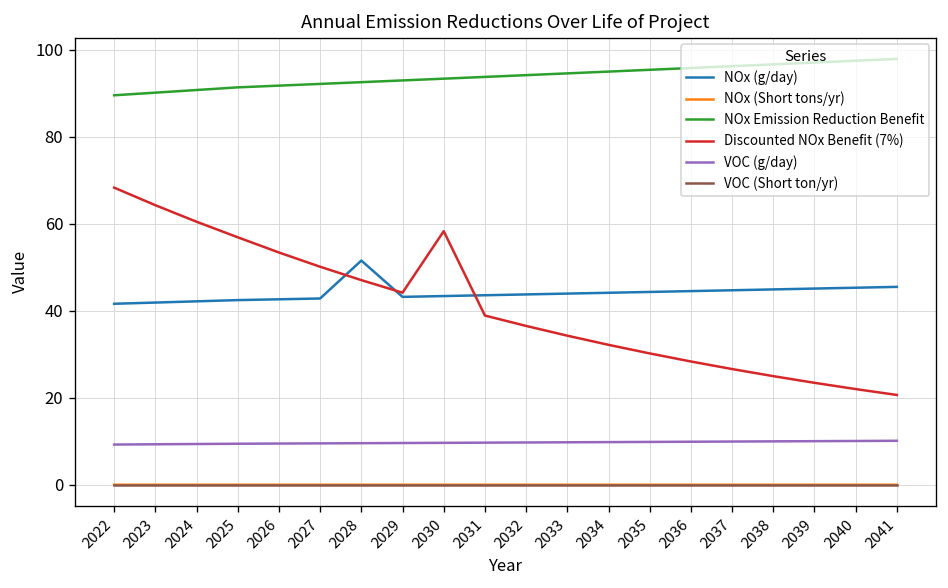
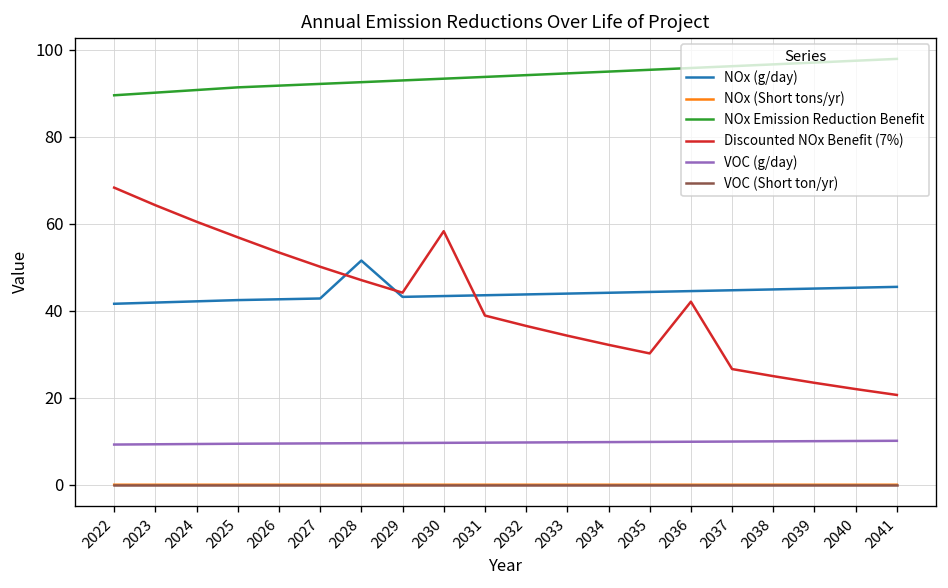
  {
    "NOx (g/day)": {
      "2022": 42,
      "2023": 42,
      "2024": 42,
      "2025": 42,
      "2026": 43,
      "2027": 43,
      "2028": 52,
      "2029": 43,
      "2030": 43,
      "2031": 44,
      "2032": 44,
      "2033": 44,
      "2034": 44,
      "2035": 44,
      "2036": 45,
      "2037": 45,
      "2038": 45,
      "2039": 45,
      "2040": 45,
      "2041": 45
    },
    "VOC (Short ton/yr)": {
      "2022": 0,
      "2023": 0,
      "2024": 0,
      "2025": 0,
      "2026": 0,
      "2027": 0,
      "2028": 0,
      "2029": 0,
      "2030": 0,
      "2031": 0,
      "2032": 0,
      "2033": 0,
      "2034": 0,
      "2035": 0,
      "2036": 0,
      "2037": 0,
      "2038": 0,
      "2039": 0,
      "2040": 0,
      "2041": 0
    },
    "NOx Emission Reduction Benefit": {
      "2022": 90,
      "2023": 90,
      "2024": 91,
      "2025": 91,
      "2026": 92,
      "2027": 92,
      "2028": 93,
      "2029": 93,
      "2030": 93,
      "2031": 94,
      "2032": 94,
      "2033": 95,
      "2034": 95,
      "2035": 95
    },
    "Discounted NOx Benefit (7%)": {
      "2022": 68,
      "2023": 64,
      "2024": 60,
      "2025": 57,
      "2026": 53,
      "2027": 50,
      "2028": 47,
      "2029": 44,
      "2030": 58,
      "2031": 39,
      "2032": 37,
      "2033": 34,
      "2034": 32,
      "2035": 30,
-     "2036": 28,
+     "2036": 42,
      "2037": 27,
      "2038": 25,
      "2039": 23,
      "2040": 22,
      "2041": 21
    },
    "VOC (g/day)": {
      "2022": 9,
      "2023": 9,
      "2024": 9,
      "2025": 9,
      "2026": 9,
      "2027": 10,
      "2028": 10,
      "2029": 10,
      "2030": 10,
      "2031": 10,
      "2032": 10,
      "2033": 10,
      "2034": 10,
      "2035": 10,
      "2036": 10,
      "2037": 10,
      "2038": 10,
      "2039": 10,
      "2040": 10,
      "2041": 10
    }
  }
